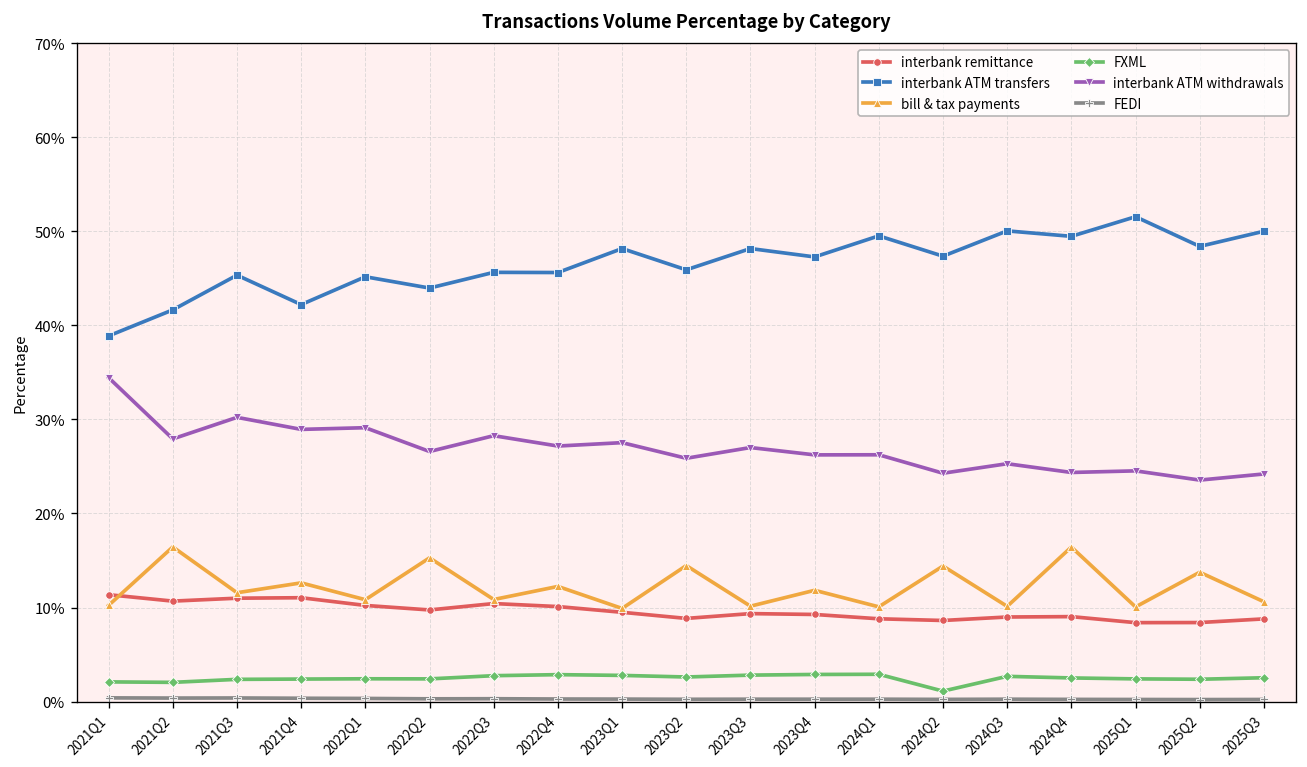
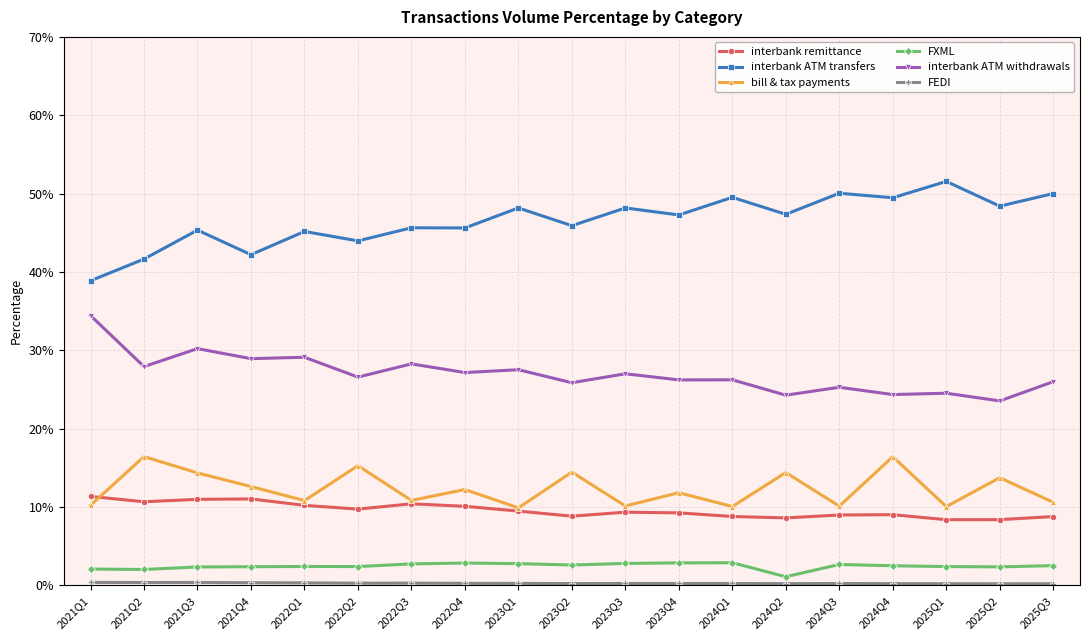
  {
    "interbank remittance": {
      "2021Q1": "11%",
      "2021Q2": "11%",
      "2021Q3": "11%",
      "2021Q4": "11%",
      "2022Q1": "10%",
      "2022Q2": "10%",
      "2022Q3": "10%",
      "2022Q4": "10%",
      "2023Q1": "9%",
      "2023Q2": "9%",
      "2023Q3": "9%",
      "2023Q4": "9%",
      "2024Q1": "9%",
      "2024Q2": "9%",
      "2024Q3": "9%",
      "2024Q4": "9%",
      "2025Q1": "8%",
      "2025Q2": "8%",
      "2025Q3": "9%"
    },
    "interbank ATM transfers": {
      "2021Q1": "39%",
      "2021Q2": "42%",
      "2021Q3": "45%",
      "2021Q4": "42%",
      "2022Q1": "45%",
      "2022Q2": "44%",
      "2022Q3": "46%",
      "2022Q4": "46%",
      "2023Q1": "48%",
      "2023Q2": "46%",
      "2023Q3": "48%",
      "2023Q4": "47%",
      "2024Q1": "50%",
      "2024Q2": "47%",
      "2024Q3": "50%",
      "2024Q4": "49%",
      "2025Q1": "52%",
      "2025Q2": "48%",
      "2025Q3": "50%"
    },
    "bill & tax payments": {
      "2021Q1": "10%",
      "2021Q2": "16%",
-     "2021Q3": "12%",
+     "2021Q3": "14%",
      "2021Q4": "13%",
      "2022Q1": "11%",
      "2022Q2": "15%",
      "2022Q3": "11%",
      "2022Q4": "12%",
      "2023Q1": "10%",
      "2023Q2": "14%",
      "2023Q3": "10%",
      "2023Q4": "12%",
      "2024Q1": "10%",
      "2024Q2": "14%",
      "2024Q3": "10%",
      "2024Q4": "16%",
      "2025Q1": "10%",
      "2025Q2": "14%",
      "2025Q3": "11%"
    },
    "FXML": {
      "2021Q1": "2%",
      "2021Q2": "2%",
      "2021Q3": "2%",
      "2021Q4": "2%",
      "2022Q1": "2%",
      "2022Q2": "2%",
      "2022Q3": "3%",
      "2022Q4": "3%",
      "2023Q1": "3%",
      "2023Q2": "3%",
      "2023Q3": "3%",
      "2023Q4": "3%",
      "2024Q1": "3%",
      "2024Q2": "1%",
      "2024Q3": "3%",
      "2024Q4": "3%",
      "2025Q1": "2%",
      "2025Q2": "2%",
      "2025Q3": "3%"
    },
    "interbank ATM withdrawals": {
      "2021Q1": "34%",
      "2021Q2": "28%",
      "2021Q3": "30%",
      "2021Q4": "29%",
      "2022Q1": "29%",
      "2022Q2": "27%",
      "2022Q3": "28%",
      "2022Q4": "27%",
      "2023Q1": "28%",
      "2023Q2": "26%",
      "2023Q3": "27%",
      "2023Q4": "26%",
      "2024Q1": "26%",
      "2024Q2": "24%",
      "2024Q3": "25%",
      "2024Q4": "24%",
      "2025Q1": "25%",
      "2025Q2": "24%",
-     "2025Q3": "24%"
+     "2025Q3": "26%"
    },
    "FEDI": {
      "2021Q1": "0%",
      "2021Q2": "0%",
      "2021Q3": "0%",
      "2021Q4": "0%",
      "2022Q1": "0%",
      "2022Q2": "0%",
      "2022Q3": "0%",
      "2022Q4": "0%",
      "2023Q1": "0%",
      "2023Q2": "0%",
      "2023Q3": "0%",
      "2023Q4": "0%",
      "2024Q1": "0%",
      "2024Q2": "0%",
      "2024Q3": "0%",
      "2024Q4": "0%",
      "2025Q1": "0%",
      "2025Q2": "0%",
      "2025Q3": "0%"
    }
  }
